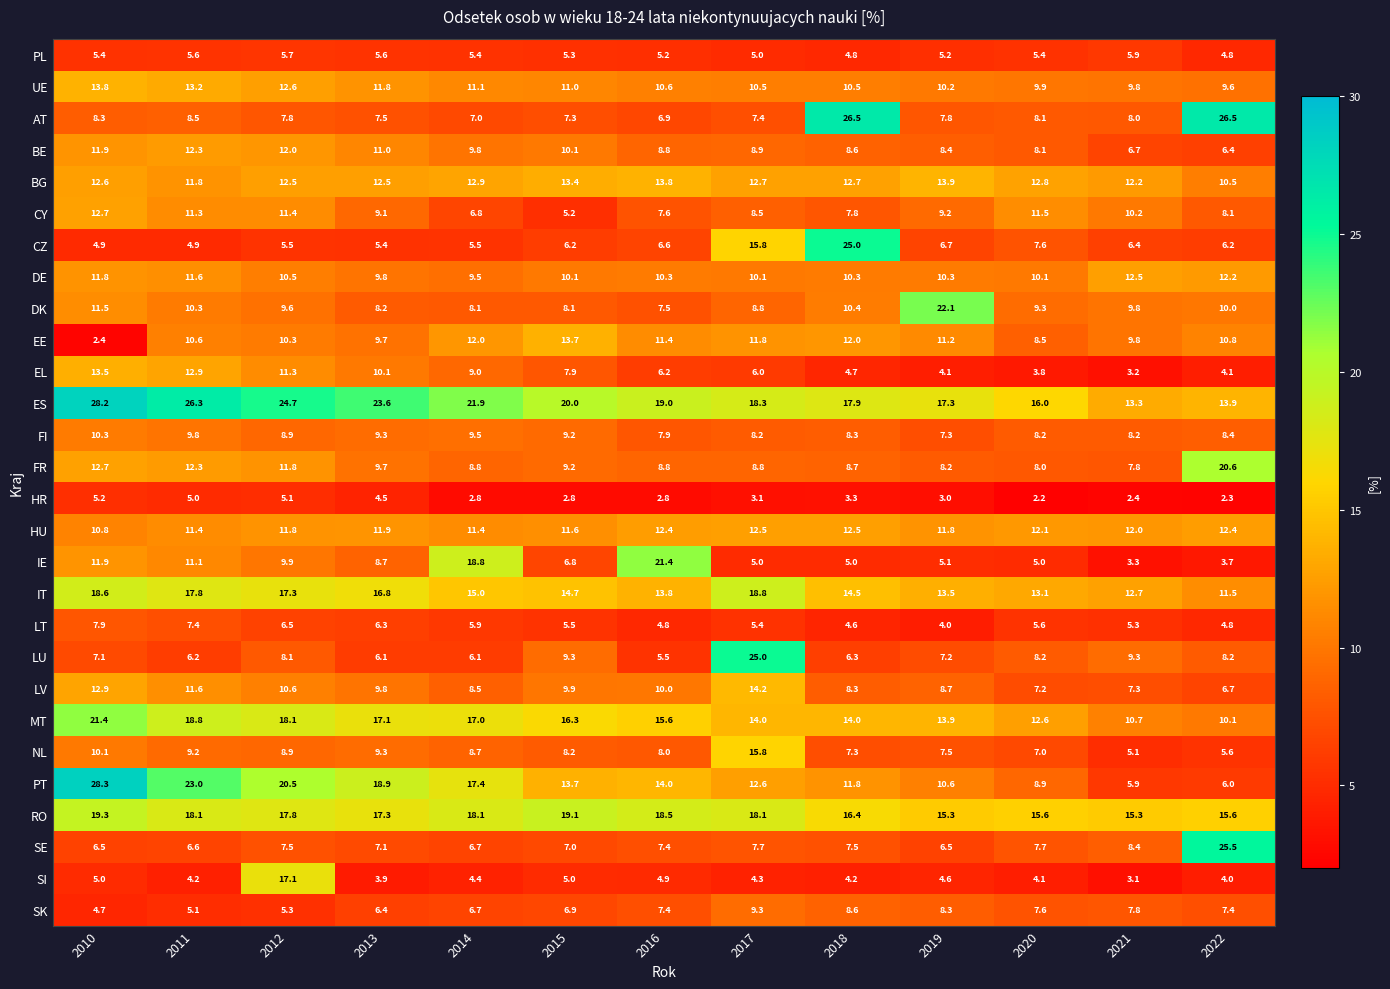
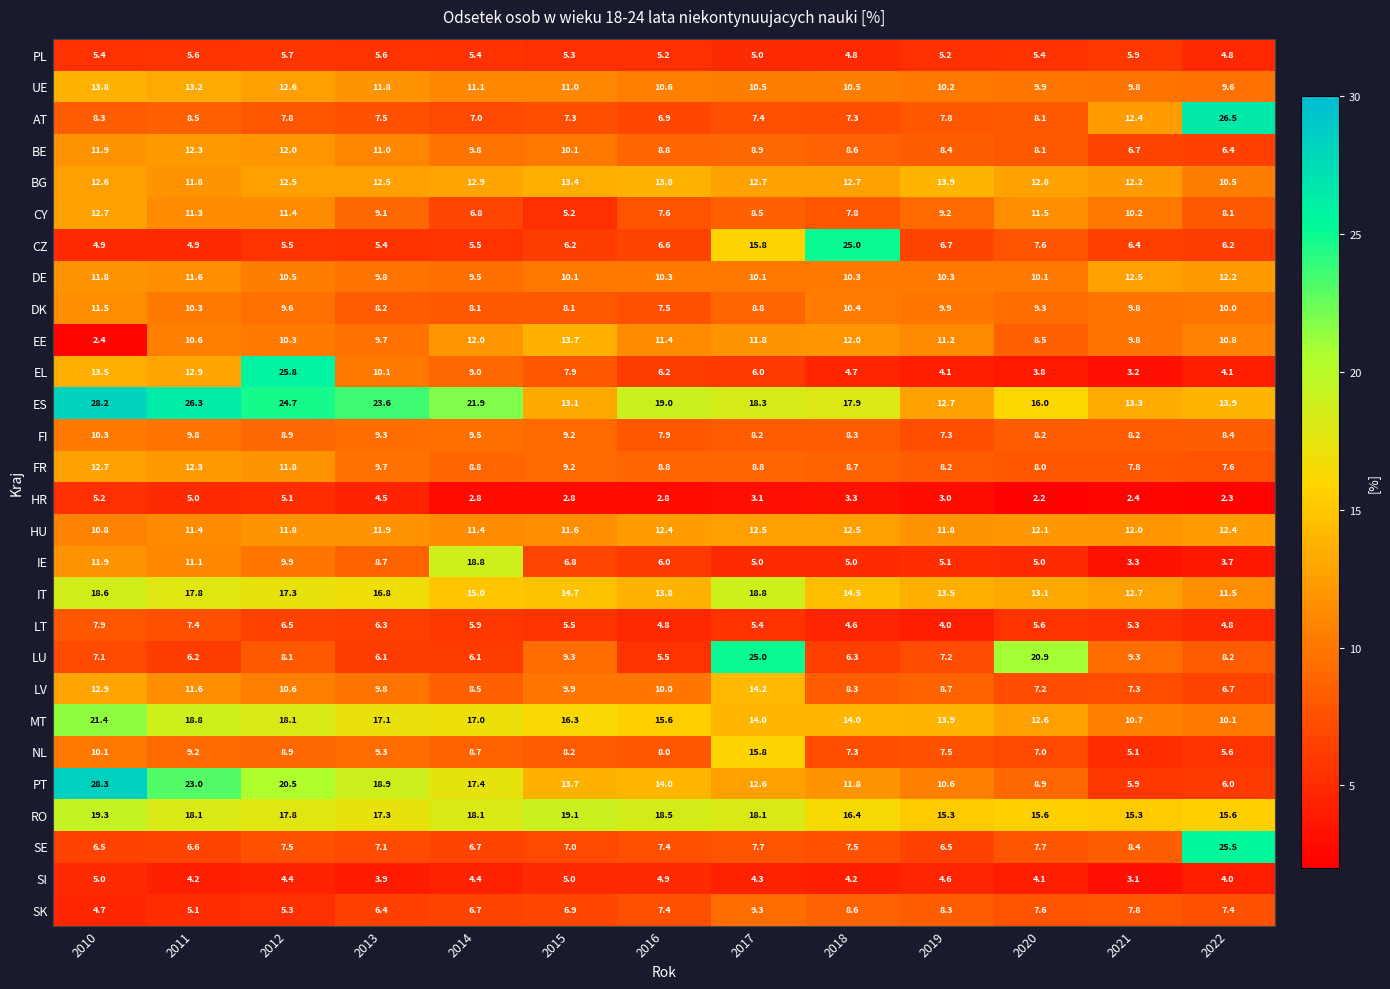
  {
    "AT": {
      "2010": 8.3,
      "2011": 8.5,
      "2012": 7.8,
      "2013": 7.5,
      "2014": 7.0,
      "2015": 7.3,
      "2016": 6.9,
      "2017": 7.4,
-     "2018": 26.5,
+     "2018": 7.3,
      "2019": 7.8,
      "2020": 8.1,
-     "2021": 8.0,
+     "2021": 12.4,
      "2022": 26.5
    },
    "DK": {
      "2010": 11.5,
      "2011": 10.3,
      "2012": 9.6,
      "2013": 8.2,
      "2014": 8.1,
      "2015": 8.1,
      "2016": 7.5,
      "2017": 8.8,
      "2018": 10.4,
-     "2019": 22.1,
+     "2019": 9.9,
      "2020": 9.3,
      "2021": 9.8,
      "2022": 10.0
    },
    "EL": {
      "2010": 13.5,
      "2011": 12.9,
-     "2012": 11.3,
+     "2012": 25.8,
      "2013": 10.1,
      "2014": 9.0,
      "2015": 7.9,
      "2016": 6.2,
      "2017": 6.0,
      "2018": 4.7,
      "2019": 4.1,
      "2020": 3.8,
      "2021": 3.2,
      "2022": 4.1
    },
    "ES": {
      "2010": 28.2,
      "2011": 26.3,
      "2012": 24.7,
      "2013": 23.6,
      "2014": 21.9,
-     "2015": 20.0,
+     "2015": 13.1,
      "2016": 19.0,
      "2017": 18.3,
      "2018": 17.9,
-     "2019": 17.3,
+     "2019": 12.7,
      "2020": 16.0,
      "2021": 13.3,
      "2022": 13.9
    },
    "FR": {
      "2010": 12.7,
      "2011": 12.3,
      "2012": 11.8,
      "2013": 9.7,
      "2014": 8.8,
      "2015": 9.2,
      "2016": 8.8,
      "2017": 8.8,
      "2018": 8.7,
      "2019": 8.2,
      "2020": 8.0,
      "2021": 7.8,
-     "2022": 20.6
+     "2022": 7.6
    },
    "IE": {
      "2010": 11.9,
      "2011": 11.1,
      "2012": 9.9,
      "2013": 8.7,
      "2014": 18.8,
      "2015": 6.8,
-     "2016": 21.4,
+     "2016": 6.0,
      "2017": 5.0,
      "2018": 5.0,
      "2019": 5.1,
      "2020": 5.0,
      "2021": 3.3,
      "2022": 3.7
    },
    "LU": {
      "2010": 7.1,
      "2011": 6.2,
      "2012": 8.1,
      "2013": 6.1,
      "2014": 6.1,
      "2015": 9.3,
      "2016": 5.5,
      "2017": 25.0,
      "2018": 6.3,
      "2019": 7.2,
-     "2020": 8.2,
+     "2020": 20.9,
      "2021": 9.3,
      "2022": 8.2
    },
    "SI": {
      "2010": 5.0,
      "2011": 4.2,
-     "2012": 17.1,
+     "2012": 4.4,
      "2013": 3.9,
      "2014": 4.4,
      "2015": 5.0,
      "2016": 4.9,
      "2017": 4.3,
      "2018": 4.2,
      "2019": 4.6,
      "2020": 4.1,
      "2021": 3.1,
      "2022": 4.0
    }
  }
